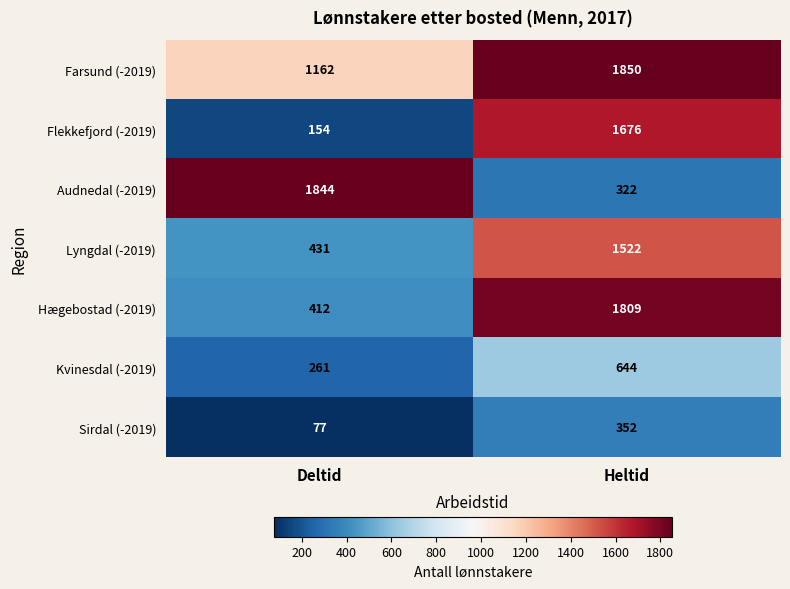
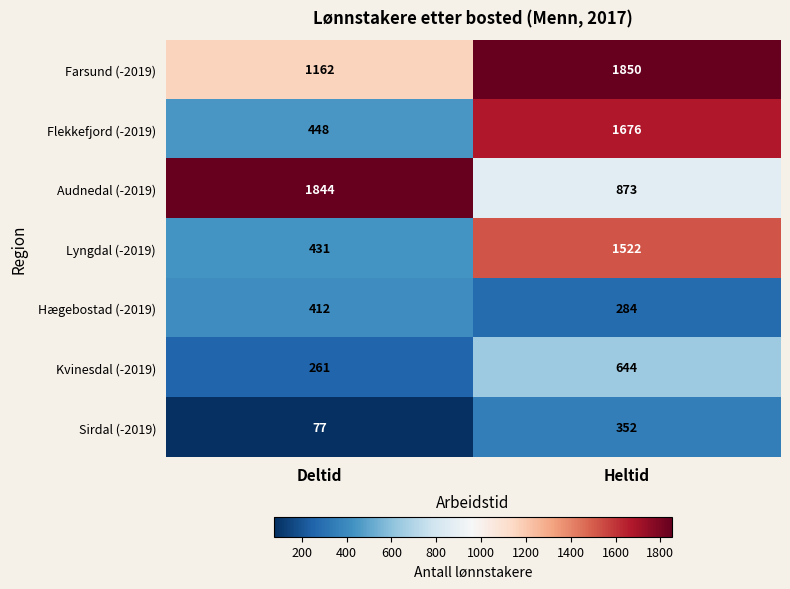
  {
    "Farsund (-2019)": {
      "Deltid": 1162,
      "Heltid": 1850
    },
    "Flekkefjord (-2019)": {
-     "Deltid": 154,
+     "Deltid": 448,
      "Heltid": 1676
    },
    "Audnedal (-2019)": {
      "Deltid": 1844,
-     "Heltid": 322
+     "Heltid": 873
    },
    "Lyngdal (-2019)": {
      "Deltid": 431,
      "Heltid": 1522
    },
    "Hægebostad (-2019)": {
      "Deltid": 412,
-     "Heltid": 1809
+     "Heltid": 284
    },
    "Kvinesdal (-2019)": {
      "Deltid": 261,
      "Heltid": 644
    },
    "Sirdal (-2019)": {
      "Deltid": 77,
      "Heltid": 352
    }
  }
